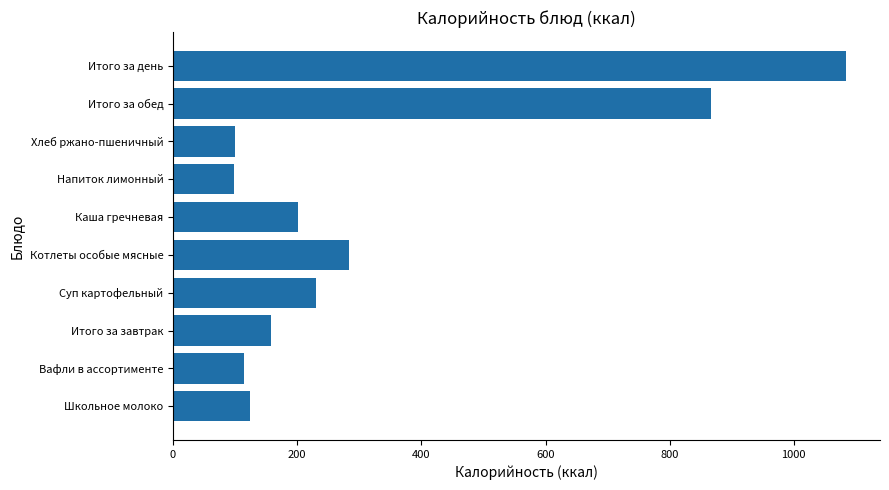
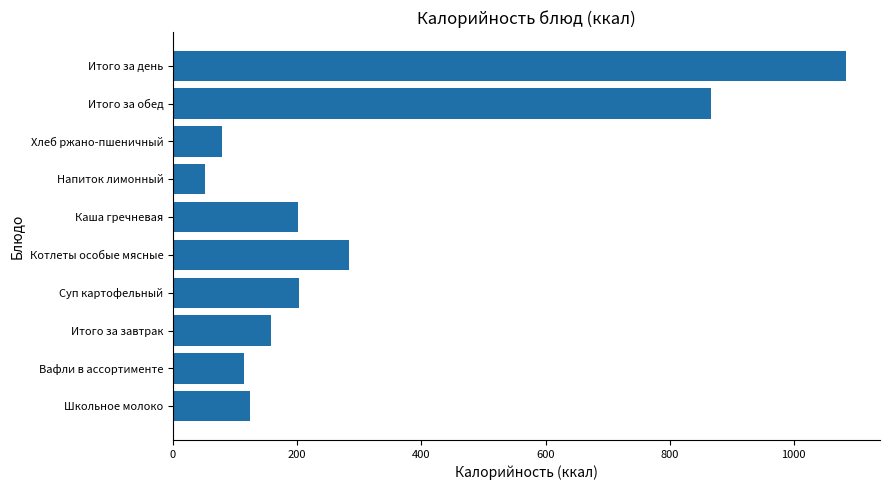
  {
    "Итого за день": 1080,
    "Итого за обед": 870,
-   "Хлеб ржано-пшеничный": 100,
-   "Напиток лимонный": 100,
+   "Хлеб ржано-пшеничный": 80,
+   "Напиток лимонный": 50,
    "Каша гречневая": 200,
    "Котлеты особые мясные": 280,
-   "Суп картофельный": 230,
+   "Суп картофельный": 200,
    "Итого за завтрак": 160,
    "Вафли в ассортименте": 110,
    "Школьное молоко": 120
  }
